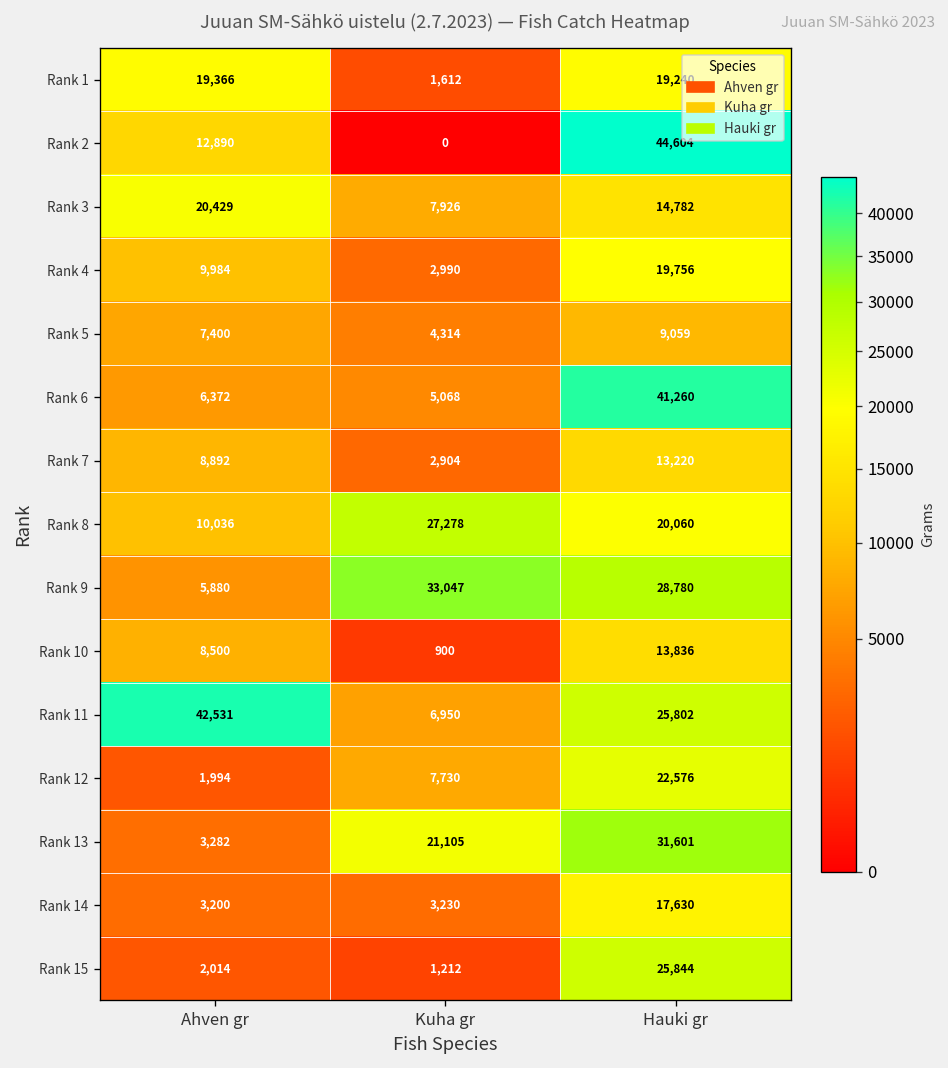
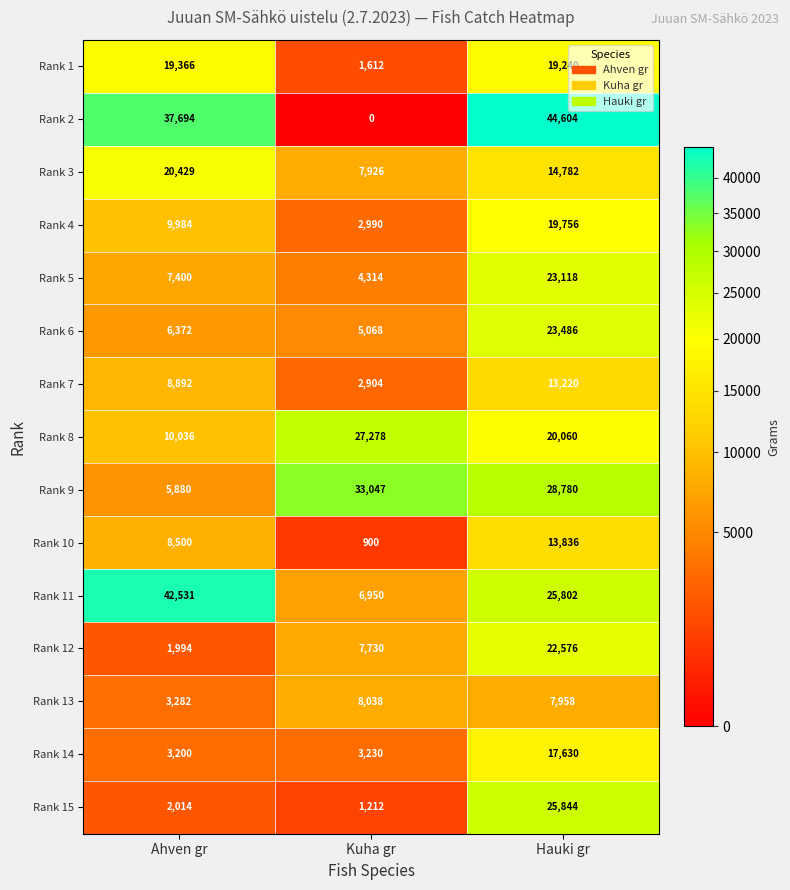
  {
    "Rank 1": {
      "Ahven gr": "19,366",
      "Kuha gr": "1,612"
    },
    "Rank 2": {
-     "Ahven gr": "12,890",
+     "Ahven gr": "37,694",
      "Kuha gr": "0",
      "Hauki gr": "44,604"
    },
    "Rank 3": {
      "Ahven gr": "20,429",
      "Kuha gr": "7,926",
      "Hauki gr": "14,782"
    },
    "Rank 4": {
      "Ahven gr": "9,984",
      "Kuha gr": "2,990",
      "Hauki gr": "19,756"
    },
    "Rank 5": {
      "Ahven gr": "7,400",
      "Kuha gr": "4,314",
-     "Hauki gr": "9,059"
+     "Hauki gr": "23,118"
    },
    "Rank 6": {
      "Ahven gr": "6,372",
      "Kuha gr": "5,068",
-     "Hauki gr": "41,260"
+     "Hauki gr": "23,486"
    },
    "Rank 7": {
      "Ahven gr": "8,892",
      "Kuha gr": "2,904",
      "Hauki gr": "13,220"
    },
    "Rank 8": {
      "Ahven gr": "10,036",
      "Kuha gr": "27,278",
      "Hauki gr": "20,060"
    },
    "Rank 9": {
      "Ahven gr": "5,880",
      "Kuha gr": "33,047",
      "Hauki gr": "28,780"
    },
    "Rank 10": {
      "Ahven gr": "8,500",
      "Kuha gr": "900",
      "Hauki gr": "13,836"
    },
    "Rank 11": {
      "Ahven gr": "42,531",
      "Kuha gr": "6,950",
      "Hauki gr": "25,802"
    },
    "Rank 12": {
      "Ahven gr": "1,994",
      "Kuha gr": "7,730",
      "Hauki gr": "22,576"
    },
    "Rank 13": {
      "Ahven gr": "3,282",
-     "Kuha gr": "21,105",
-     "Hauki gr": "31,601"
+     "Kuha gr": "8,038",
+     "Hauki gr": "7,958"
    },
    "Rank 14": {
      "Ahven gr": "3,200",
      "Kuha gr": "3,230",
      "Hauki gr": "17,630"
    },
    "Rank 15": {
      "Ahven gr": "2,014",
      "Kuha gr": "1,212",
      "Hauki gr": "25,844"
    }
  }
